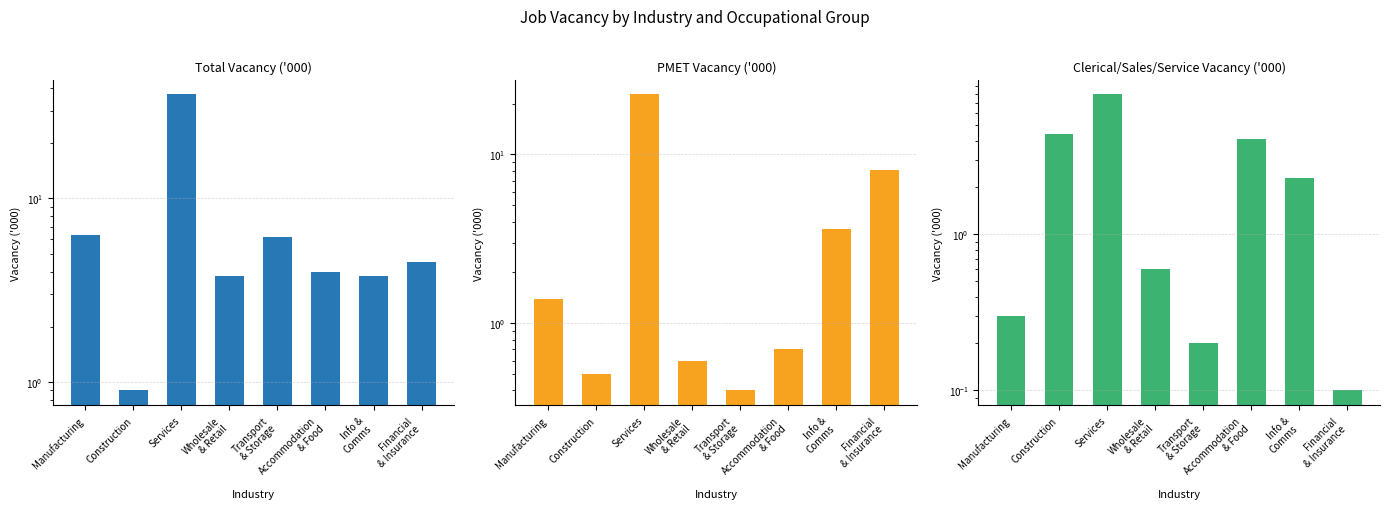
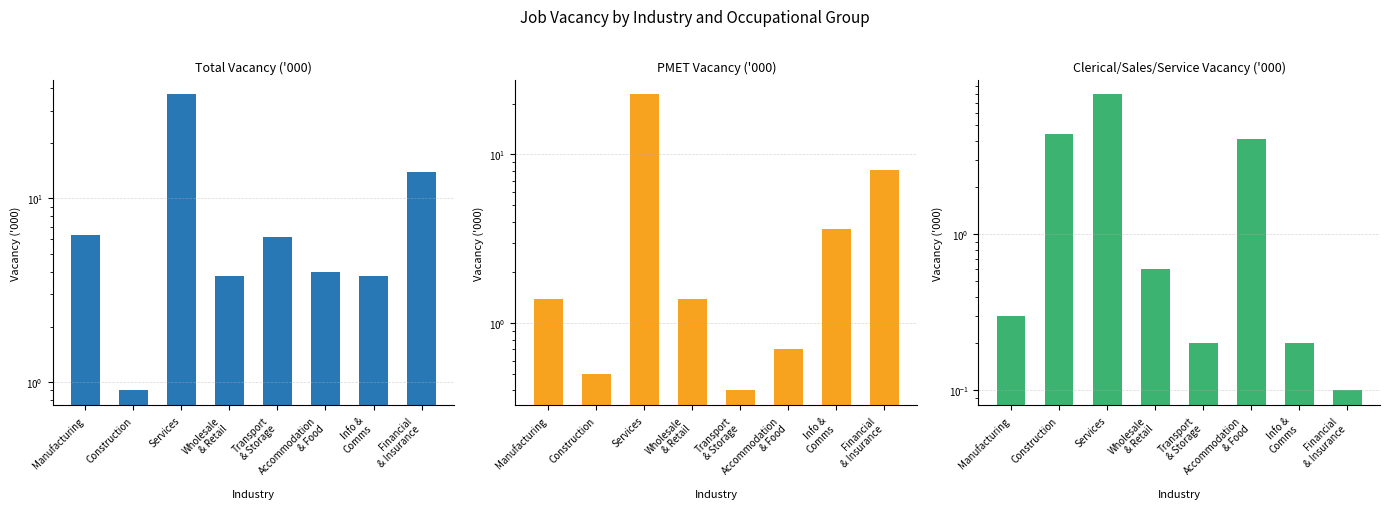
  {
    "Total Vacancy ('000)": {
      "Manufacturing": 6.3,
      "Construction": 0.9,
      "Services": 37,
      "Wholesale & Retail": 3.8,
      "Transport & Storage": 6.2,
      "Accommodation & Food": 4.0,
      "Info & Comms": 3.8,
-     "Financial & Insurance": 4.5
+     "Financial & Insurance": 14
    },
    "PMET Vacancy ('000)": {
      "Manufacturing": 1.4,
      "Construction": 0.5,
      "Services": 23,
-     "Wholesale & Retail": 0.6,
+     "Wholesale & Retail": 1.4,
      "Transport & Storage": 0.4,
      "Accommodation & Food": 0.7,
      "Info & Comms": 3.6,
      "Financial & Insurance": 8
    },
    "Clerical/Sales/Service Vacancy ('000)": {
      "Manufacturing": 0.3,
      "Construction": 4.4,
      "Services": 8,
      "Wholesale & Retail": 0.6,
      "Transport & Storage": 0.2,
      "Accommodation & Food": 4.1,
-     "Info & Comms": 2.3,
+     "Info & Comms": 0.2,
      "Financial & Insurance": 0.1
    }
  }
